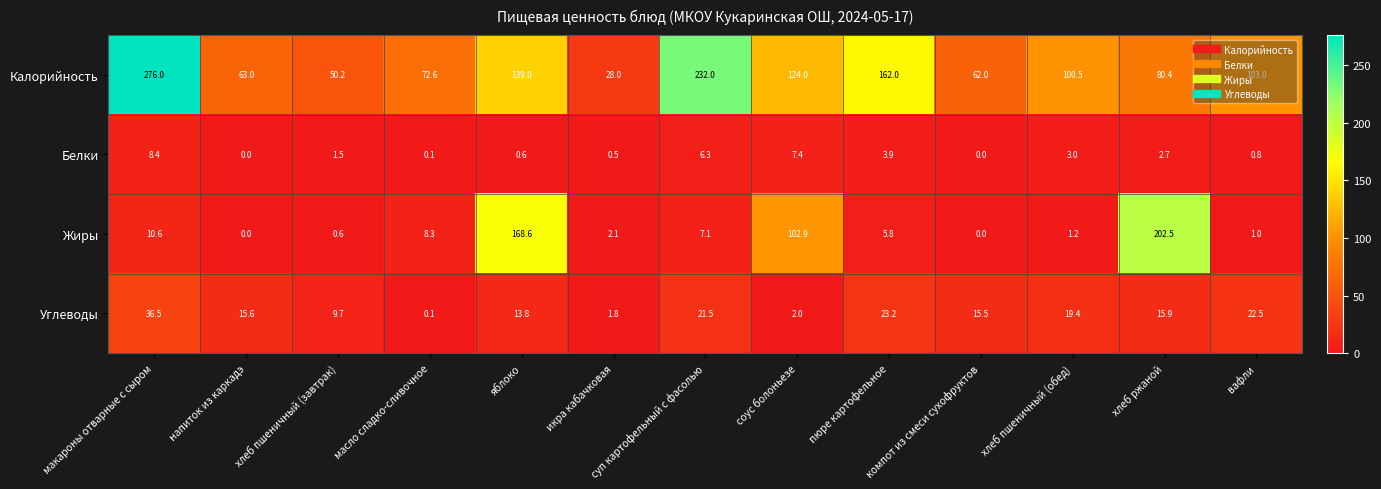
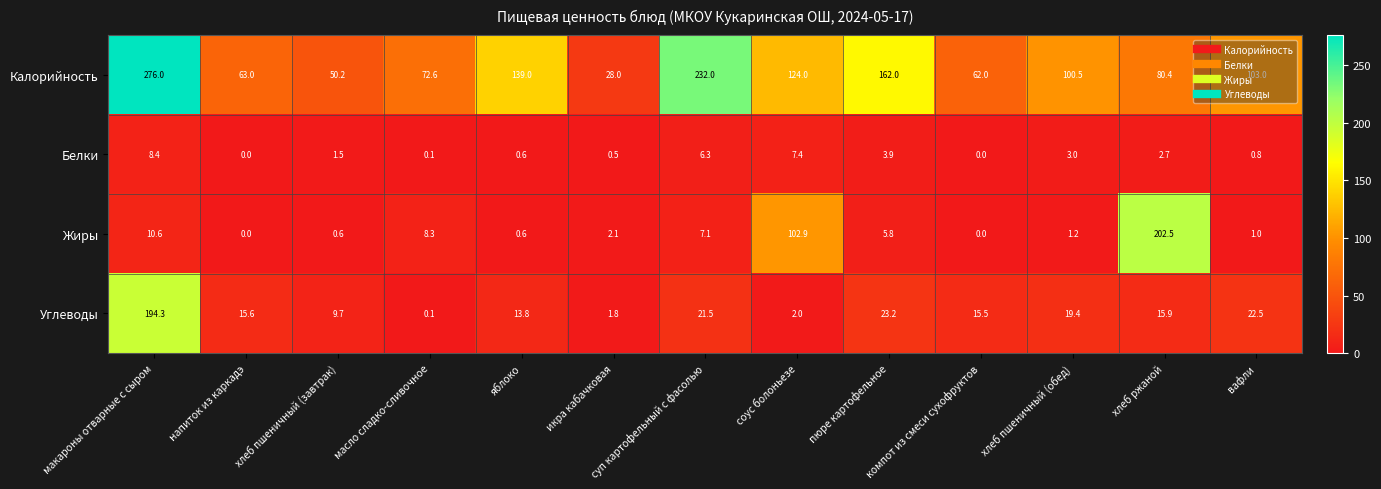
  {
    "Калорийность": {
      "макароны отварные с сыром": 276.0,
      "напиток из каркадэ": 63.0,
      "хлеб пшеничный (завтрак)": 50.2,
      "масло сладко-сливочное": 72.6,
      "яблоко": 139.0,
      "икра кабачковая": 28.0,
      "суп картофельный с фасолью": 232.0,
      "соус болоньезе": 124.0,
      "пюре картофельное": 162.0,
      "компот из смеси сухофруктов": 62.0,
      "хлеб пшеничный (обед)": 100.5,
      "хлеб ржаной": 80.4
    },
    "Белки": {
      "макароны отварные с сыром": 8.4,
      "напиток из каркадэ": 0.0,
      "хлеб пшеничный (завтрак)": 1.5,
      "масло сладко-сливочное": 0.1,
      "яблоко": 0.6,
      "икра кабачковая": 0.5,
      "суп картофельный с фасолью": 6.3,
      "соус болоньезе": 7.4,
      "пюре картофельное": 3.9,
      "компот из смеси сухофруктов": 0.0,
      "хлеб пшеничный (обед)": 3.0,
      "хлеб ржаной": 2.7,
      "вафли": 0.8
    },
    "Жиры": {
      "макароны отварные с сыром": 10.6,
      "напиток из каркадэ": 0.0,
      "хлеб пшеничный (завтрак)": 0.6,
      "масло сладко-сливочное": 8.3,
-     "яблоко": 168.6,
+     "яблоко": 0.6,
      "икра кабачковая": 2.1,
      "суп картофельный с фасолью": 7.1,
      "соус болоньезе": 102.9,
      "пюре картофельное": 5.8,
      "компот из смеси сухофруктов": 0.0,
      "хлеб пшеничный (обед)": 1.2,
      "хлеб ржаной": 202.5,
      "вафли": 1.0
    },
    "Углеводы": {
-     "макароны отварные с сыром": 36.5,
+     "макароны отварные с сыром": 194.3,
      "напиток из каркадэ": 15.6,
      "хлеб пшеничный (завтрак)": 9.7,
      "масло сладко-сливочное": 0.1,
      "яблоко": 13.8,
      "икра кабачковая": 1.8,
      "суп картофельный с фасолью": 21.5,
      "соус болоньезе": 2.0,
      "пюре картофельное": 23.2,
      "компот из смеси сухофруктов": 15.5,
      "хлеб пшеничный (обед)": 19.4,
      "хлеб ржаной": 15.9,
      "вафли": 22.5
    }
  }
